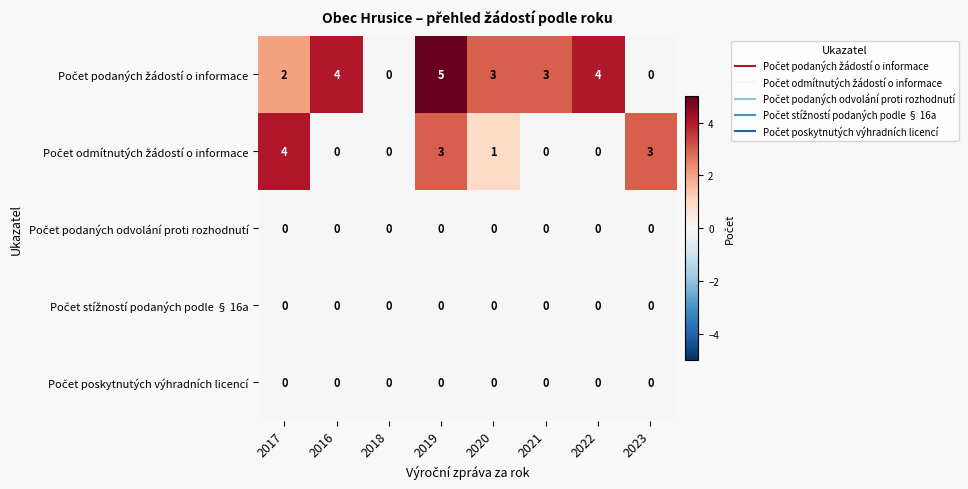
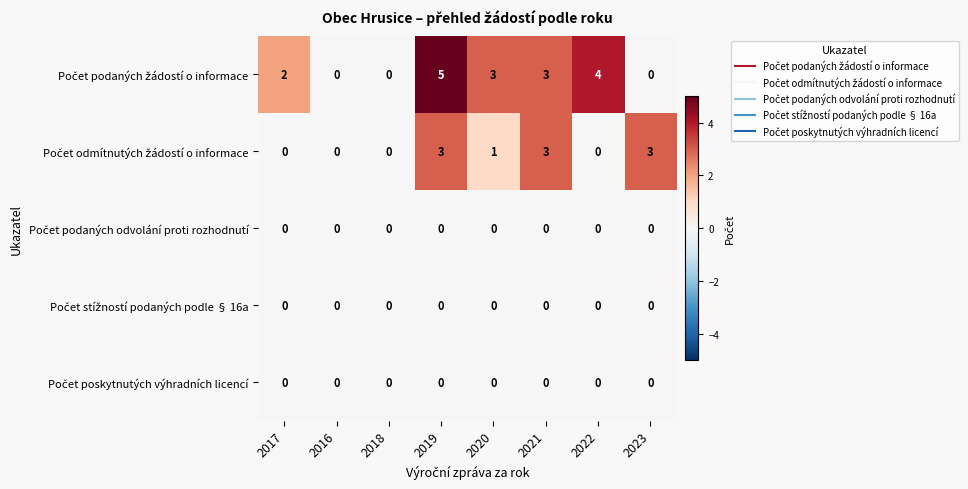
  {
    "Počet podaných žádostí o informace": {
      "2017": 2,
-     "2016": 4,
+     "2016": 0,
      "2018": 0,
      "2019": 5,
      "2020": 3,
      "2021": 3,
      "2022": 4,
      "2023": 0
    },
    "Počet odmítnutých žádostí o informace": {
-     "2017": 4,
+     "2017": 0,
      "2016": 0,
      "2018": 0,
      "2019": 3,
      "2020": 1,
-     "2021": 0,
+     "2021": 3,
      "2022": 0,
      "2023": 3
    },
    "Počet podaných odvolání proti rozhodnutí": {
      "2017": 0,
      "2016": 0,
      "2018": 0,
      "2019": 0,
      "2020": 0,
      "2021": 0,
      "2022": 0,
      "2023": 0
    },
    "Počet stížností podaných podle § 16a": {
      "2017": 0,
      "2016": 0,
      "2018": 0,
      "2019": 0,
      "2020": 0,
      "2021": 0,
      "2022": 0,
      "2023": 0
    },
    "Počet poskytnutých výhradních licencí": {
      "2017": 0,
      "2016": 0,
      "2018": 0,
      "2019": 0,
      "2020": 0,
      "2021": 0,
      "2022": 0,
      "2023": 0
    }
  }
